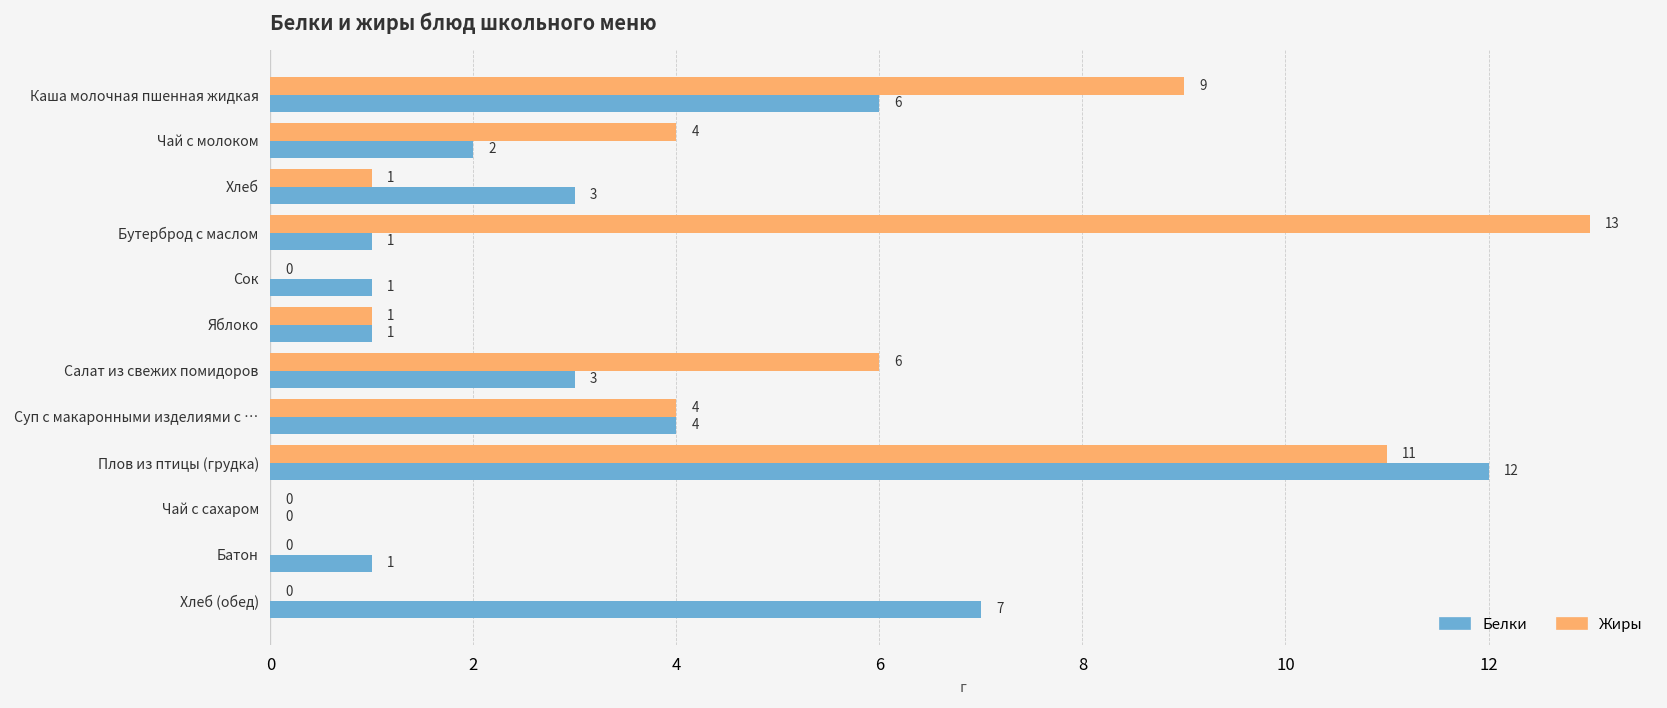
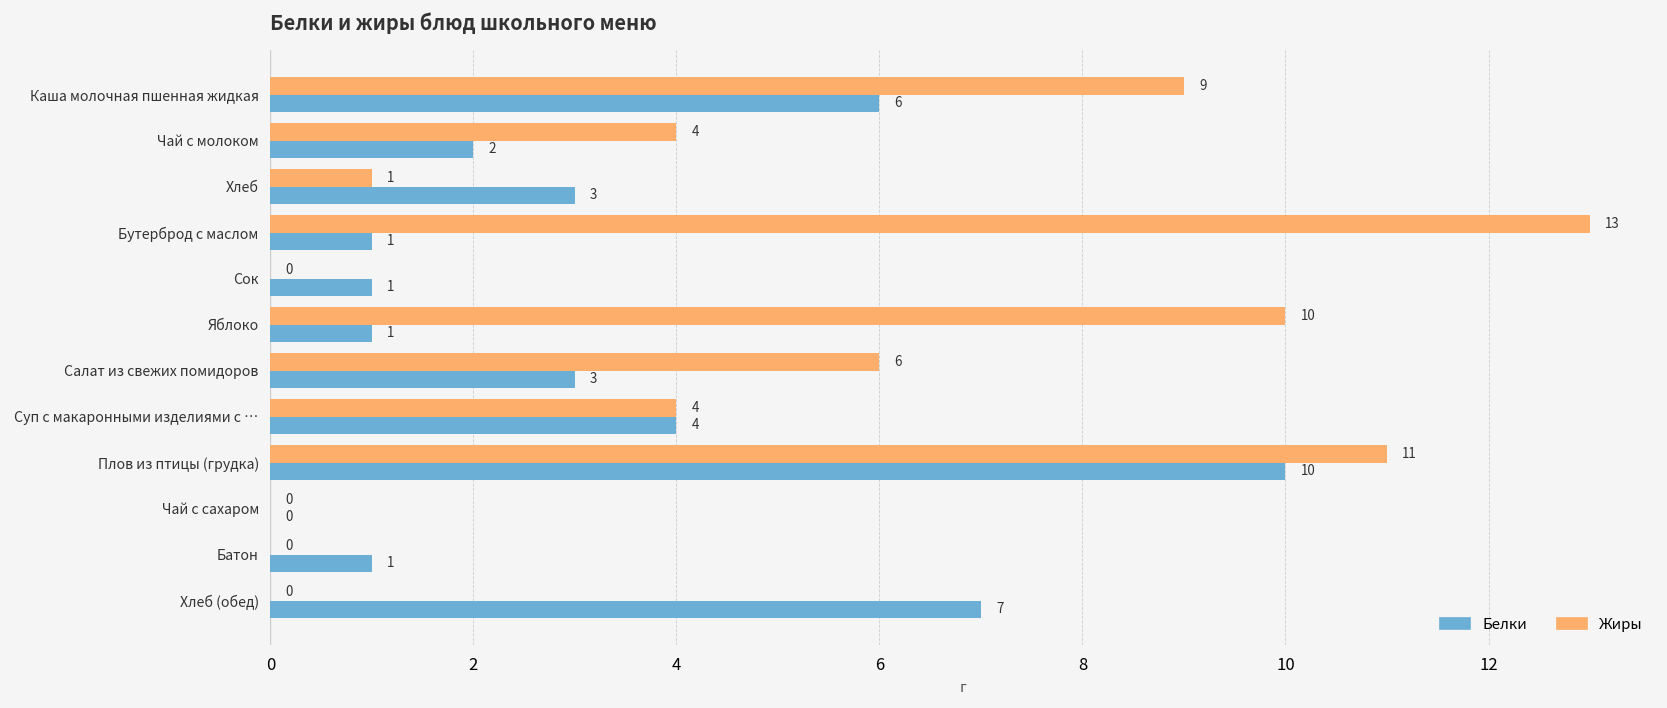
  {
    "Белки": {
      "Каша молочная пшенная жидкая": 6,
      "Чай с молоком": 2,
      "Хлеб": 3,
      "Бутерброд с маслом": 1,
      "Сок": 1,
      "Яблоко": 1,
      "Салат из свежих помидоров": 3,
      "Суп с макаронными изделиями с …": 4,
-     "Плов из птицы (грудка)": 12,
+     "Плов из птицы (грудка)": 10,
      "Чай с сахаром": 0,
      "Батон": 1,
      "Хлеб (обед)": 7
    },
    "Жиры": {
      "Каша молочная пшенная жидкая": 9,
      "Чай с молоком": 4,
      "Хлеб": 1,
      "Бутерброд с маслом": 13,
      "Сок": 0,
-     "Яблоко": 1,
+     "Яблоко": 10,
      "Салат из свежих помидоров": 6,
      "Суп с макаронными изделиями с …": 4,
      "Плов из птицы (грудка)": 11,
      "Чай с сахаром": 0,
      "Батон": 0,
      "Хлеб (обед)": 0
    }
  }
